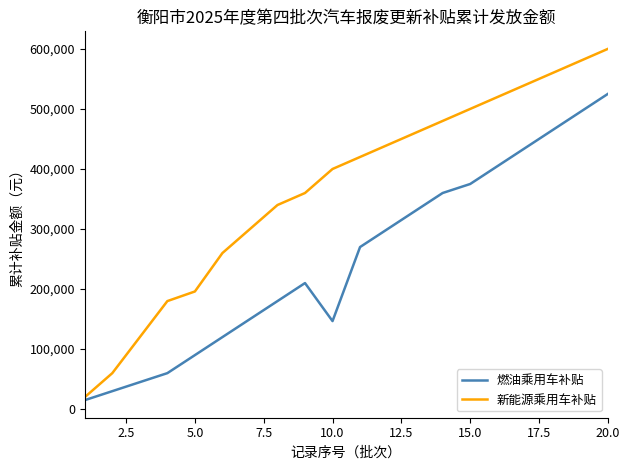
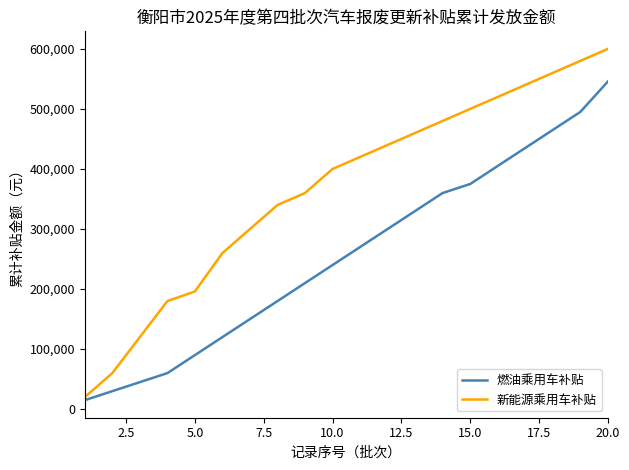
  {
    "燃油乘用车补贴": {
      "5.0": "90,000",
-     "10.0": "150,000",
+     "10.0": "240,000",
      "15.0": "380,000",
-     "20.0": "530,000"
+     "20.0": "550,000"
    },
    "新能源乘用车补贴": {
      "5.0": "200,000",
      "10.0": "400,000",
      "15.0": "500,000",
      "20.0": "600,000"
    }
  }
